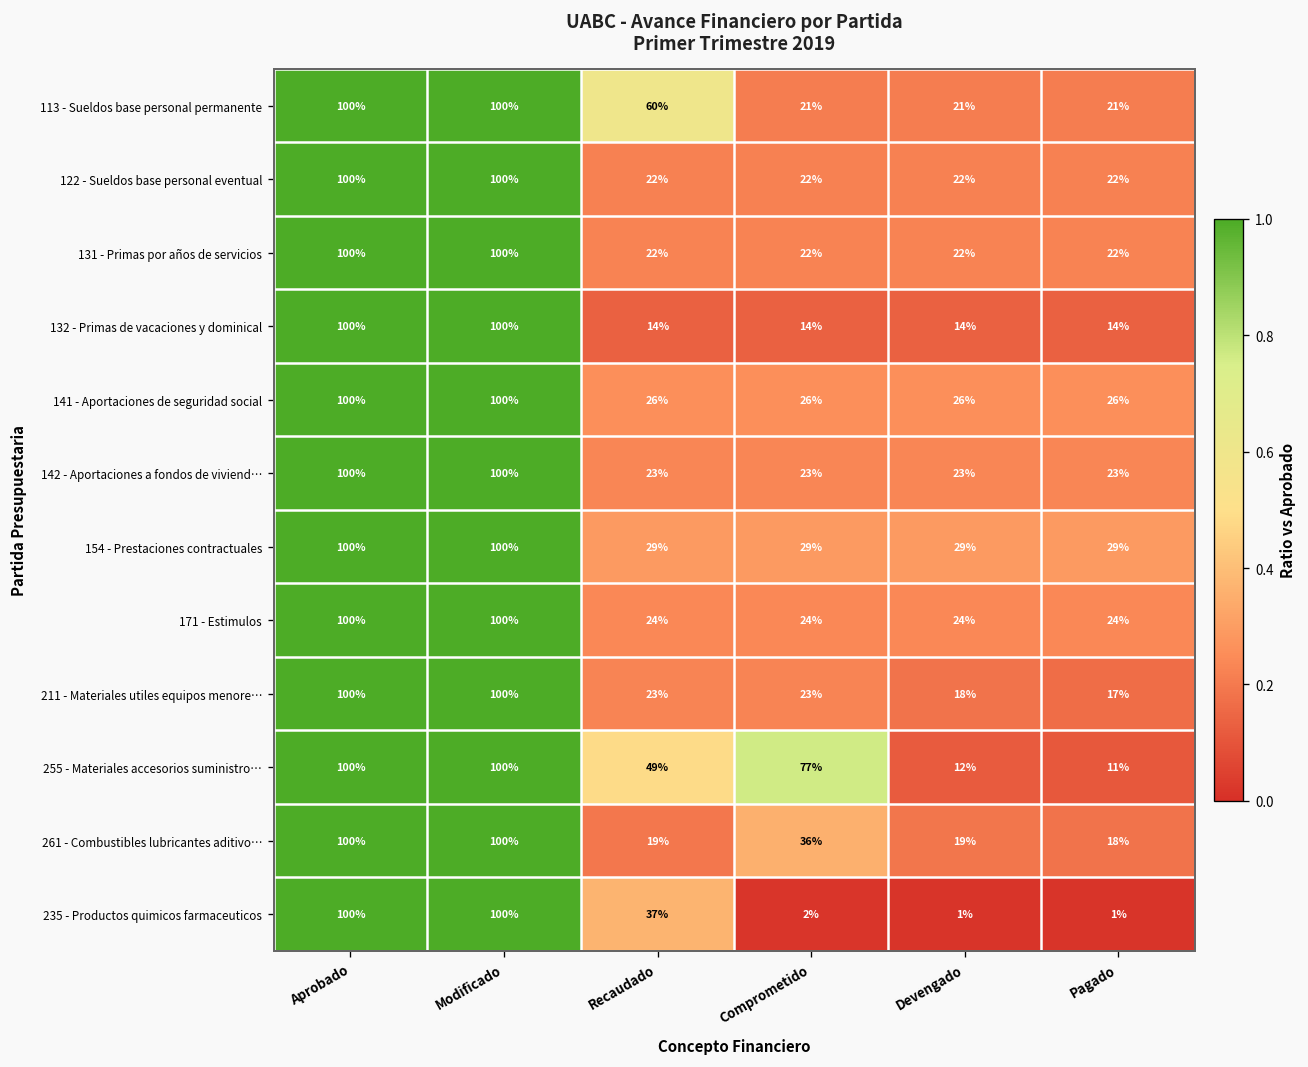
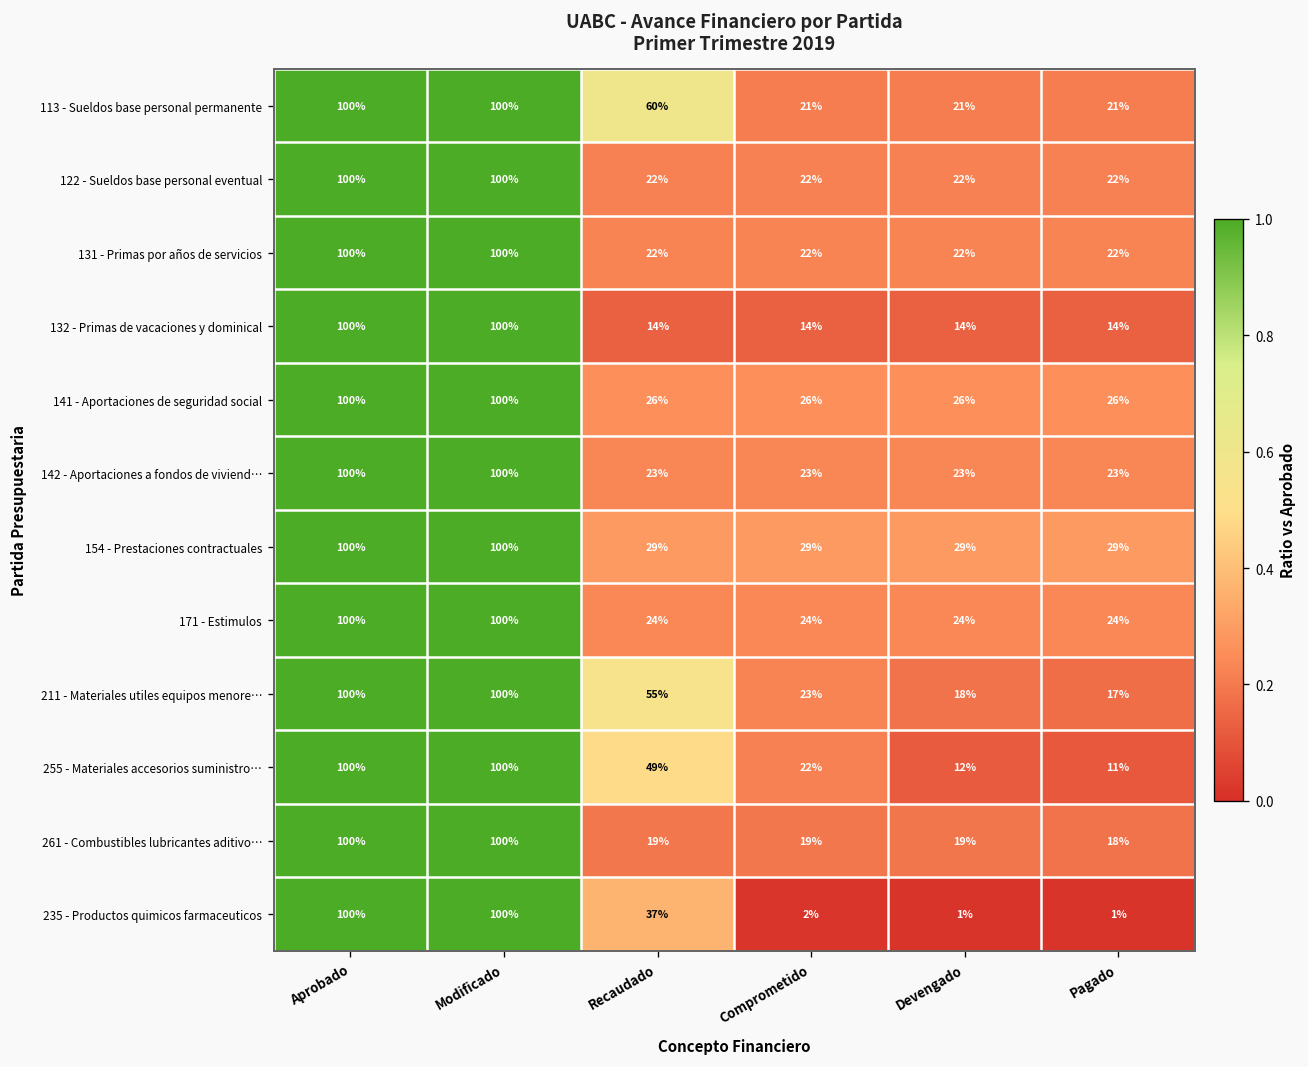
  {
    "113 - Sueldos base personal permanente": {
      "Aprobado": "100%",
      "Modificado": "100%",
      "Recaudado": "60%",
      "Comprometido": "21%",
      "Devengado": "21%",
      "Pagado": "21%"
    },
    "122 - Sueldos base personal eventual": {
      "Aprobado": "100%",
      "Modificado": "100%",
      "Recaudado": "22%",
      "Comprometido": "22%",
      "Devengado": "22%",
      "Pagado": "22%"
    },
    "131 - Primas por años de servicios": {
      "Aprobado": "100%",
      "Modificado": "100%",
      "Recaudado": "22%",
      "Comprometido": "22%",
      "Devengado": "22%",
      "Pagado": "22%"
    },
    "132 - Primas de vacaciones y dominical": {
      "Aprobado": "100%",
      "Modificado": "100%",
      "Recaudado": "14%",
      "Comprometido": "14%",
      "Devengado": "14%",
      "Pagado": "14%"
    },
    "141 - Aportaciones de seguridad social": {
      "Aprobado": "100%",
      "Modificado": "100%",
      "Recaudado": "26%",
      "Comprometido": "26%",
      "Devengado": "26%",
      "Pagado": "26%"
    },
    "142 - Aportaciones a fondos de viviend…": {
      "Aprobado": "100%",
      "Modificado": "100%",
      "Recaudado": "23%",
      "Comprometido": "23%",
      "Devengado": "23%",
      "Pagado": "23%"
    },
    "154 - Prestaciones contractuales": {
      "Aprobado": "100%",
      "Modificado": "100%",
      "Recaudado": "29%",
      "Comprometido": "29%",
      "Devengado": "29%",
      "Pagado": "29%"
    },
    "171 - Estimulos": {
      "Aprobado": "100%",
      "Modificado": "100%",
      "Recaudado": "24%",
      "Comprometido": "24%",
      "Devengado": "24%",
      "Pagado": "24%"
    },
    "211 - Materiales utiles equipos menore…": {
      "Aprobado": "100%",
      "Modificado": "100%",
-     "Recaudado": "23%",
+     "Recaudado": "55%",
      "Comprometido": "23%",
      "Devengado": "18%",
      "Pagado": "17%"
    },
    "255 - Materiales accesorios suministro…": {
      "Aprobado": "100%",
      "Modificado": "100%",
      "Recaudado": "49%",
-     "Comprometido": "77%",
+     "Comprometido": "22%",
      "Devengado": "12%",
      "Pagado": "11%"
    },
    "261 - Combustibles lubricantes aditivo…": {
      "Aprobado": "100%",
      "Modificado": "100%",
      "Recaudado": "19%",
-     "Comprometido": "36%",
+     "Comprometido": "19%",
      "Devengado": "19%",
      "Pagado": "18%"
    },
    "235 - Productos quimicos farmaceuticos": {
      "Aprobado": "100%",
      "Modificado": "100%",
      "Recaudado": "37%",
      "Comprometido": "2%",
      "Devengado": "1%",
      "Pagado": "1%"
    }
  }
